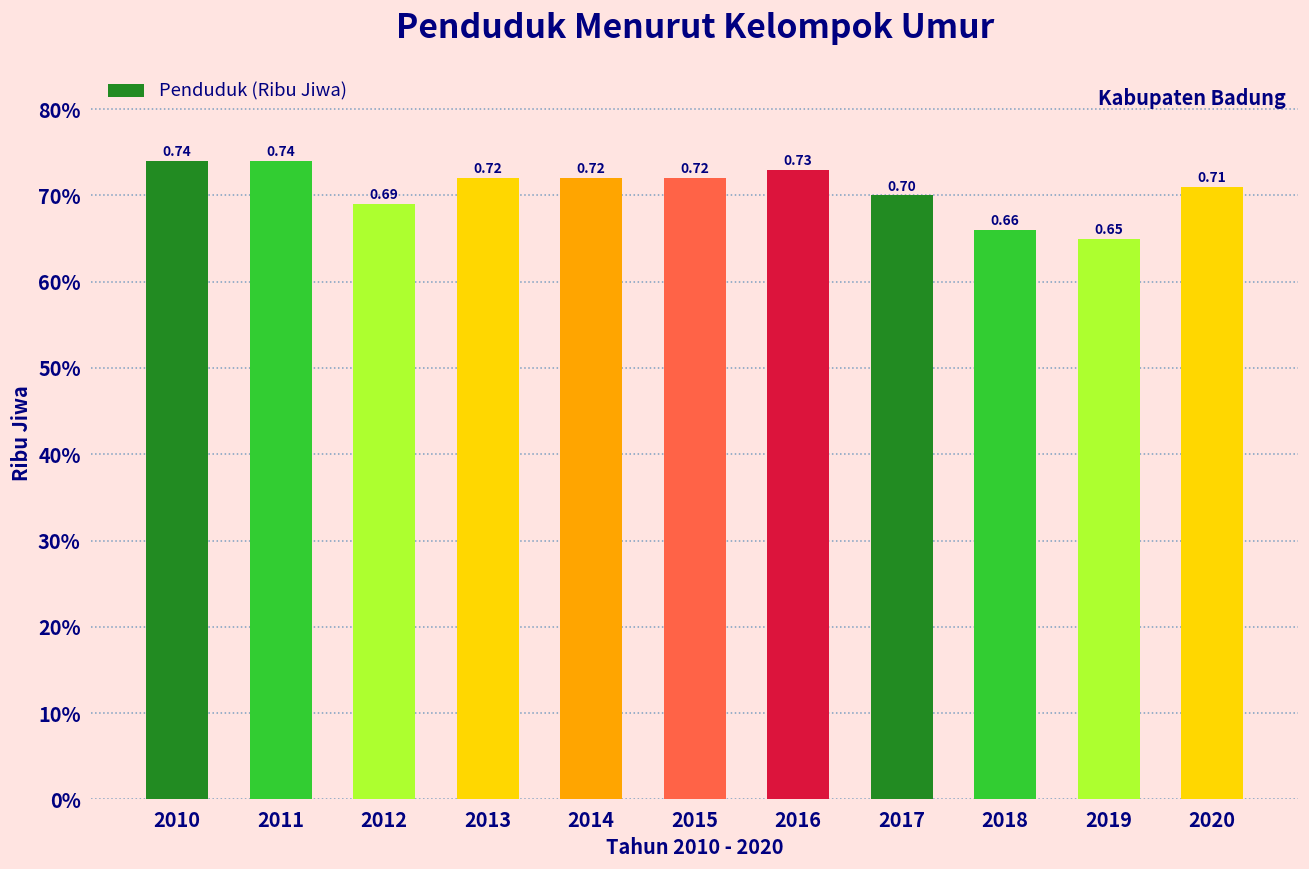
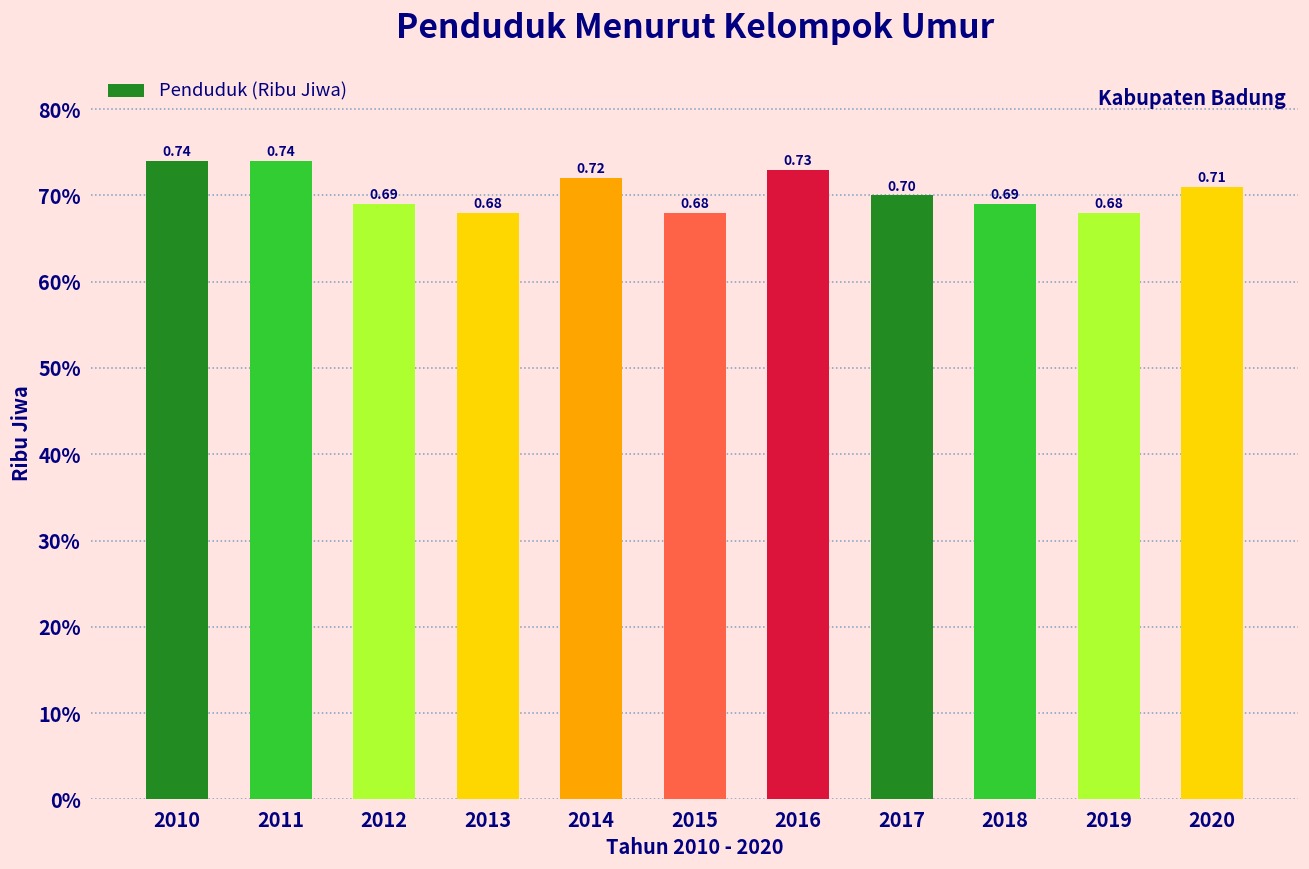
  {
    "2010": 0.74,
    "2011": 0.74,
    "2012": 0.69,
-   "2013": 0.72,
+   "2013": 0.68,
    "2014": 0.72,
-   "2015": 0.72,
+   "2015": 0.68,
    "2016": 0.73,
    "2017": 0.70,
-   "2018": 0.66,
-   "2019": 0.65,
+   "2018": 0.69,
+   "2019": 0.68,
    "2020": 0.71
  }
